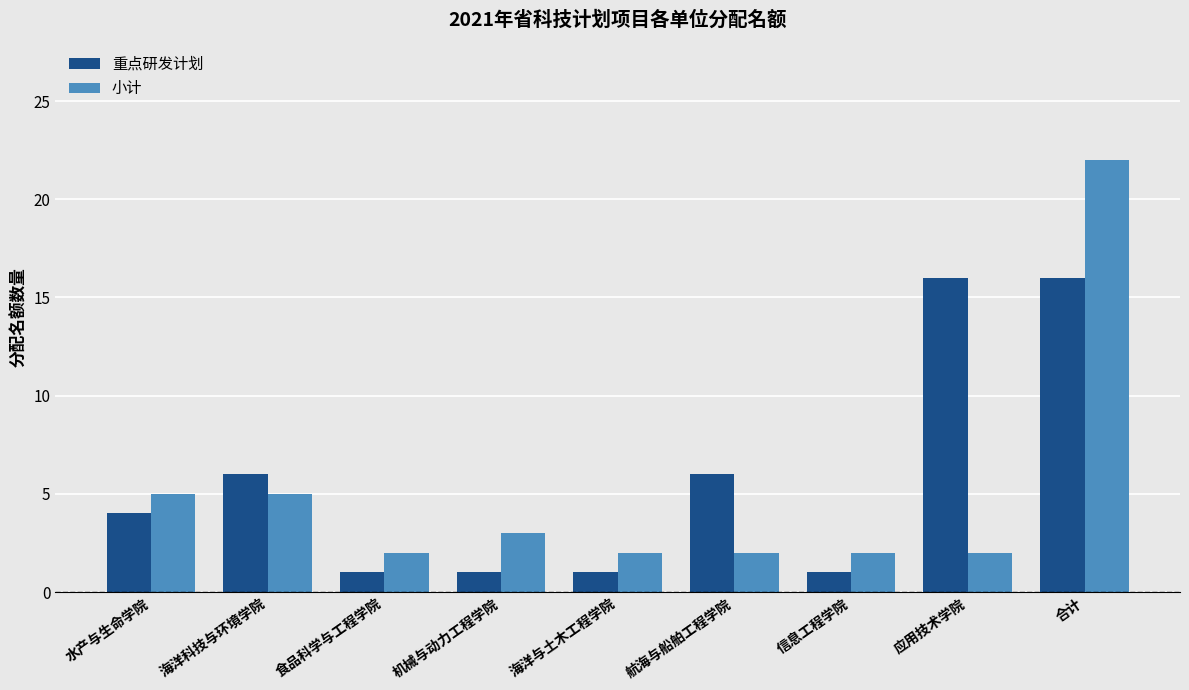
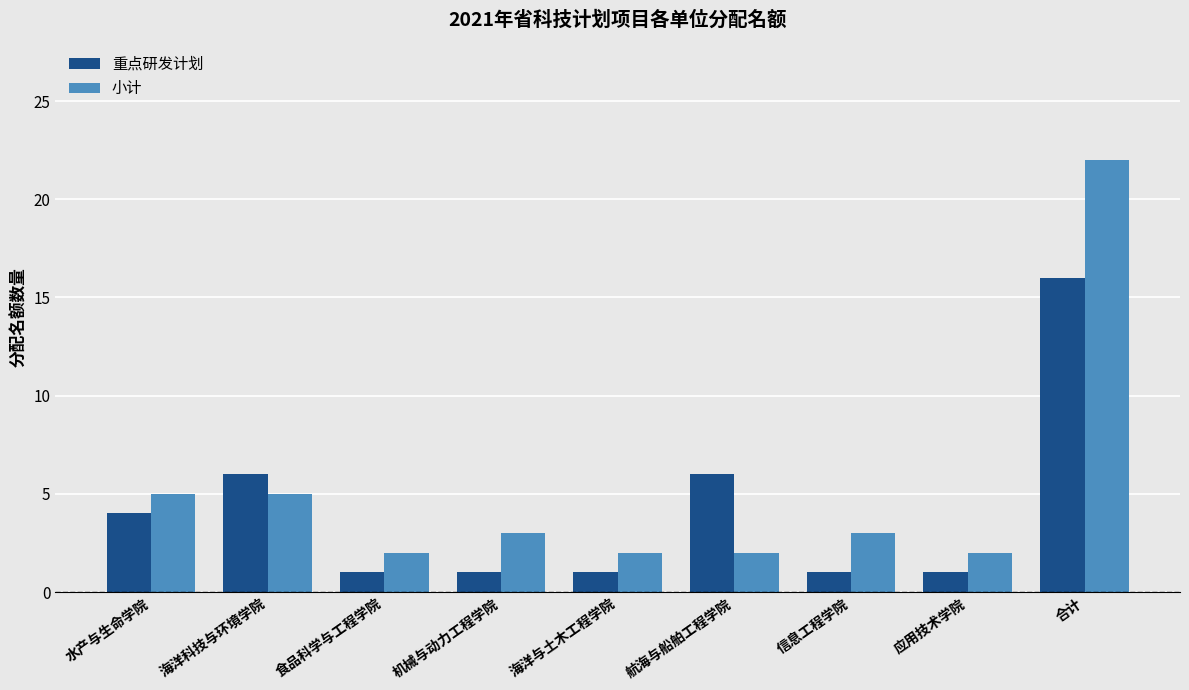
  {
    "重点研发计划": {
      "水产与生命学院": 4,
      "海洋科技与环境学院": 6,
      "食品科学与工程学院": 1,
      "机械与动力工程学院": 1,
      "海洋与土木工程学院": 1,
      "航海与船舶工程学院": 6,
      "信息工程学院": 1,
-     "应用技术学院": 16,
+     "应用技术学院": 1,
      "合计": 16
    },
    "小计": {
      "水产与生命学院": 5,
      "海洋科技与环境学院": 5,
      "食品科学与工程学院": 2,
      "机械与动力工程学院": 3,
      "海洋与土木工程学院": 2,
      "航海与船舶工程学院": 2,
-     "信息工程学院": 2,
+     "信息工程学院": 3,
      "应用技术学院": 2,
      "合计": 22
    }
  }
